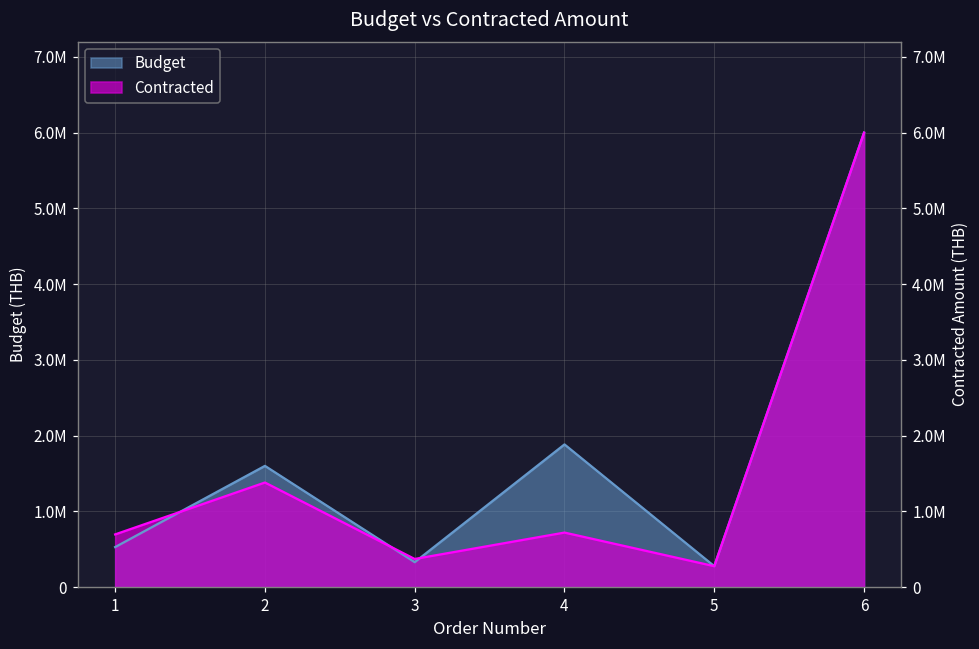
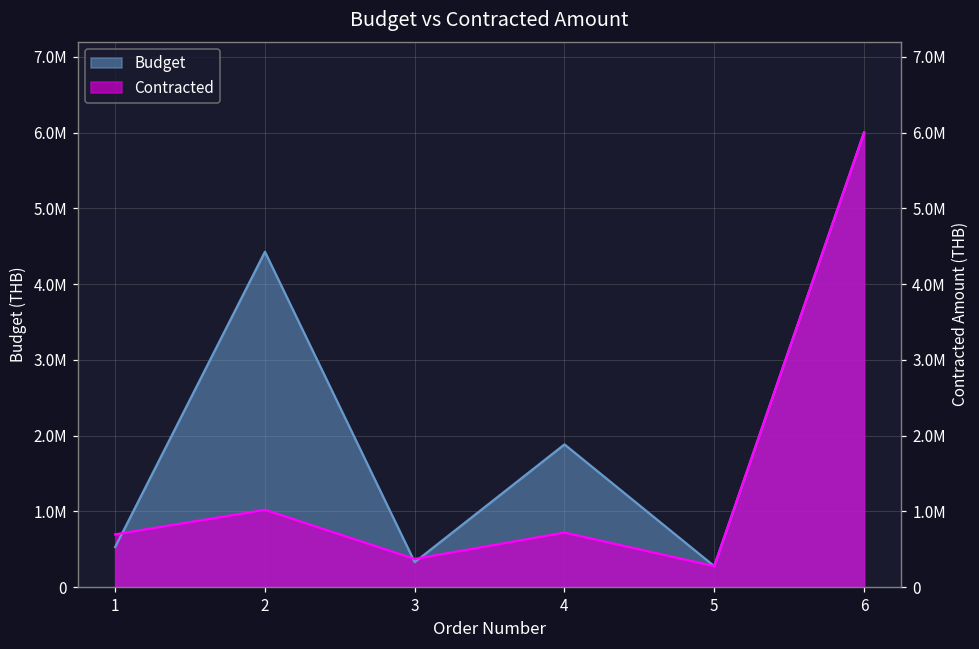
  {
    "Budget": {
      "1": 500000,
-     "2": 1600000,
+     "2": 4400000,
      "3": 300000,
      "4": 1900000
    },
    "Contracted": {
      "1": 700000,
-     "2": 1400000,
+     "2": 1000000,
      "3": 400000,
      "4": 700000
    }
  }
